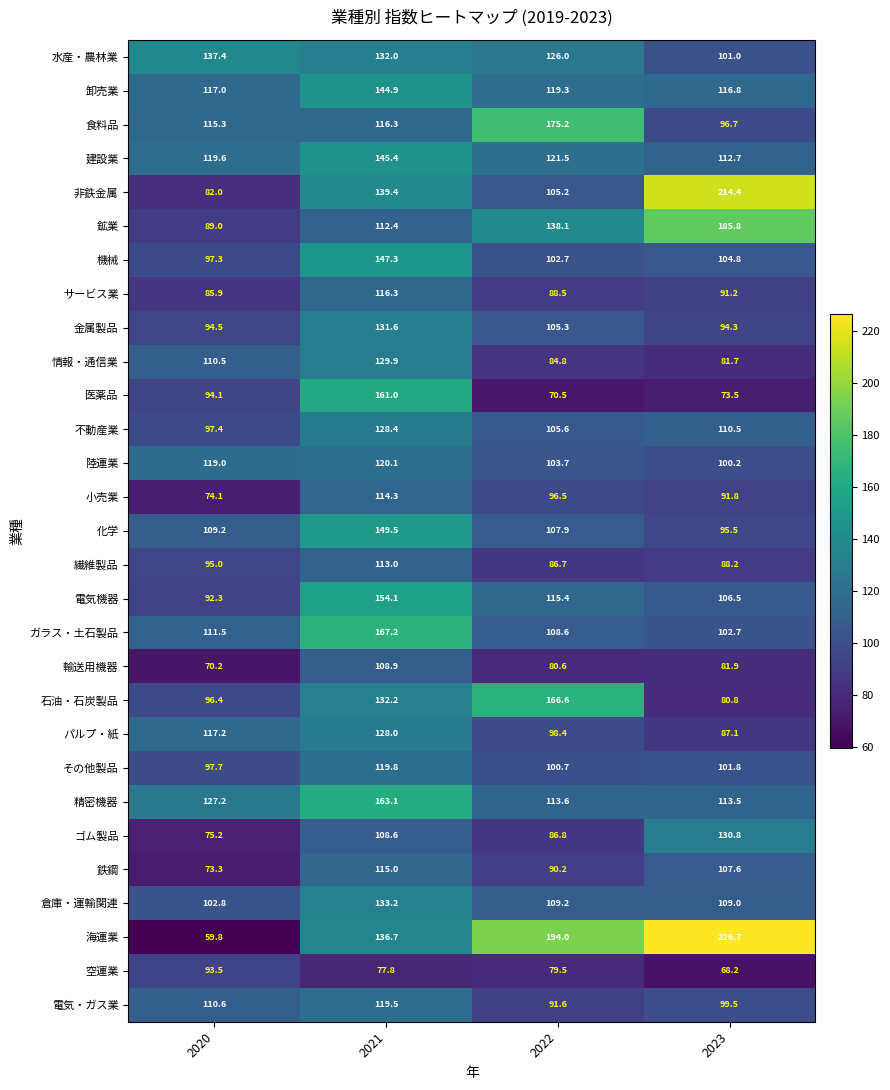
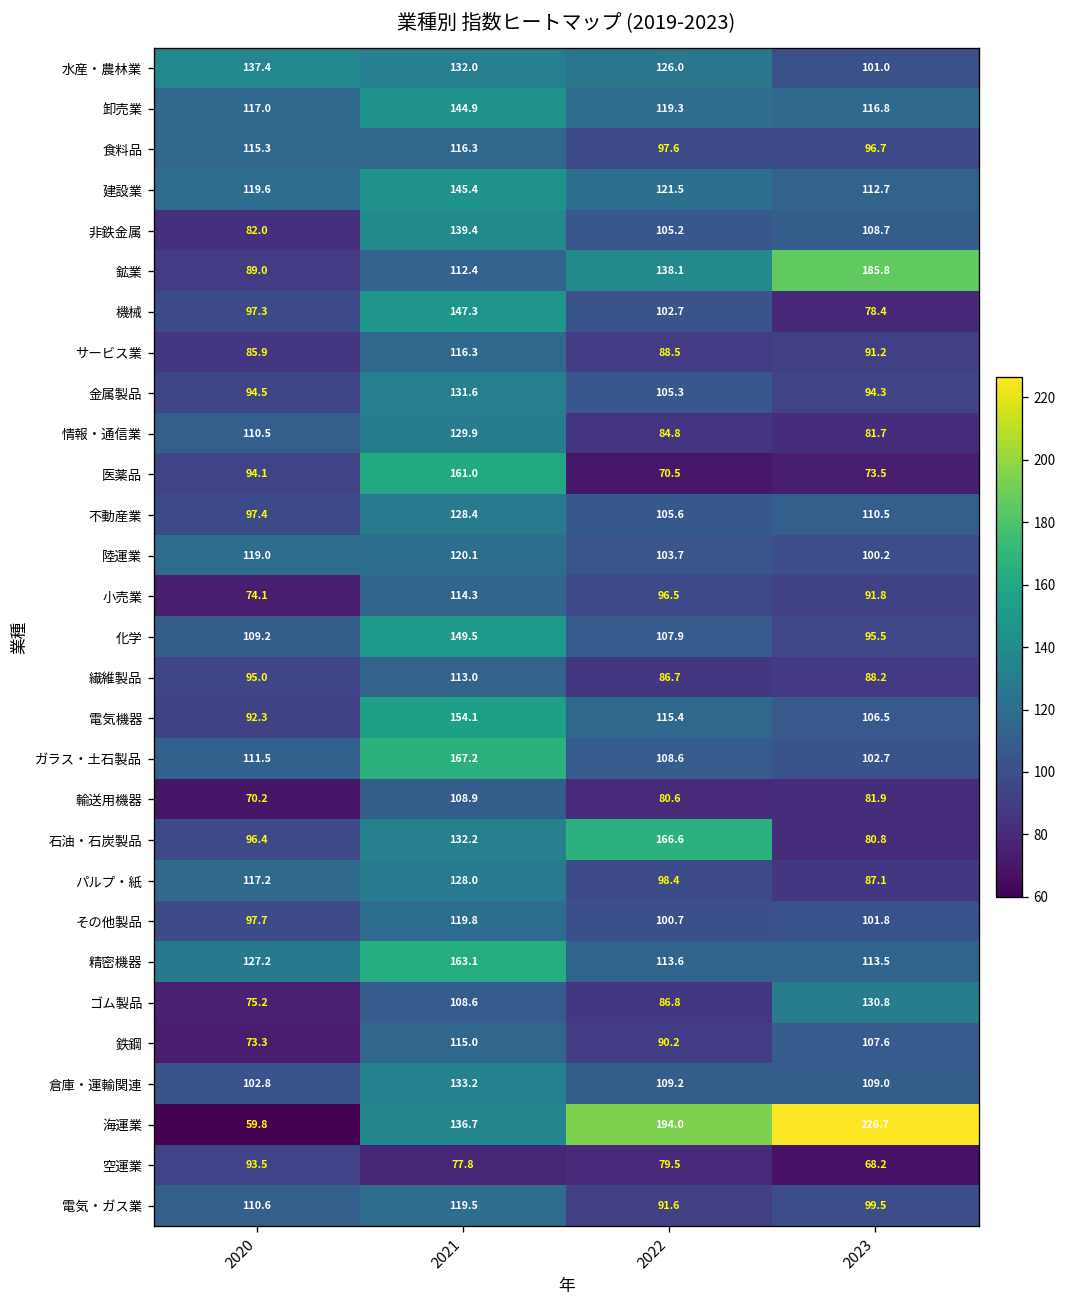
  {
    "水産・農林業": {
      "2020": 137.4,
      "2021": 132.0,
      "2022": 126.0,
      "2023": 101.0
    },
    "卸売業": {
      "2020": 117.0,
      "2021": 144.9,
      "2022": 119.3,
      "2023": 116.8
    },
    "食料品": {
      "2020": 115.3,
      "2021": 116.3,
-     "2022": 175.2,
+     "2022": 97.6,
      "2023": 96.7
    },
    "建設業": {
      "2020": 119.6,
      "2021": 145.4,
      "2022": 121.5,
      "2023": 112.7
    },
    "非鉄金属": {
      "2020": 82.0,
      "2021": 139.4,
      "2022": 105.2,
-     "2023": 214.4
+     "2023": 108.7
    },
    "鉱業": {
      "2020": 89.0,
      "2021": 112.4,
      "2022": 138.1,
      "2023": 185.8
    },
    "機械": {
      "2020": 97.3,
      "2021": 147.3,
      "2022": 102.7,
-     "2023": 104.8
+     "2023": 78.4
    },
    "サービス業": {
      "2020": 85.9,
      "2021": 116.3,
      "2022": 88.5,
      "2023": 91.2
    },
    "金属製品": {
      "2020": 94.5,
      "2021": 131.6,
      "2022": 105.3,
      "2023": 94.3
    },
    "情報・通信業": {
      "2020": 110.5,
      "2021": 129.9,
      "2022": 84.8,
      "2023": 81.7
    },
    "医薬品": {
      "2020": 94.1,
      "2021": 161.0,
      "2022": 70.5,
      "2023": 73.5
    },
    "不動産業": {
      "2020": 97.4,
      "2021": 128.4,
      "2022": 105.6,
      "2023": 110.5
    },
    "陸運業": {
      "2020": 119.0,
      "2021": 120.1,
      "2022": 103.7,
      "2023": 100.2
    },
    "小売業": {
      "2020": 74.1,
      "2021": 114.3,
      "2022": 96.5,
      "2023": 91.8
    },
    "化学": {
      "2020": 109.2,
      "2021": 149.5,
      "2022": 107.9,
      "2023": 95.5
    },
    "繊維製品": {
      "2020": 95.0,
      "2021": 113.0,
      "2022": 86.7,
      "2023": 88.2
    },
    "電気機器": {
      "2020": 92.3,
      "2021": 154.1,
      "2022": 115.4,
      "2023": 106.5
    },
    "ガラス・土石製品": {
      "2020": 111.5,
      "2021": 167.2,
      "2022": 108.6,
      "2023": 102.7
    },
    "輸送用機器": {
      "2020": 70.2,
      "2021": 108.9,
      "2022": 80.6,
      "2023": 81.9
    },
    "石油・石炭製品": {
      "2020": 96.4,
      "2021": 132.2,
      "2022": 166.6,
      "2023": 80.8
    },
    "パルプ・紙": {
      "2020": 117.2,
      "2021": 128.0,
      "2022": 98.4,
      "2023": 87.1
    },
    "その他製品": {
      "2020": 97.7,
      "2021": 119.8,
      "2022": 100.7,
      "2023": 101.8
    },
    "精密機器": {
      "2020": 127.2,
      "2021": 163.1,
      "2022": 113.6,
      "2023": 113.5
    },
    "ゴム製品": {
      "2020": 75.2,
      "2021": 108.6,
      "2022": 86.8,
      "2023": 130.8
    },
    "鉄鋼": {
      "2020": 73.3,
      "2021": 115.0,
      "2022": 90.2,
      "2023": 107.6
    },
    "倉庫・運輸関連": {
      "2020": 102.8,
      "2021": 133.2,
      "2022": 109.2,
      "2023": 109.0
    },
    "海運業": {
      "2020": 59.8,
      "2021": 136.7,
      "2022": 194.0,
      "2023": 226.7
    },
    "空運業": {
      "2020": 93.5,
      "2021": 77.8,
      "2022": 79.5,
      "2023": 68.2
    },
    "電気・ガス業": {
      "2020": 110.6,
      "2021": 119.5,
      "2022": 91.6,
      "2023": 99.5
    }
  }
